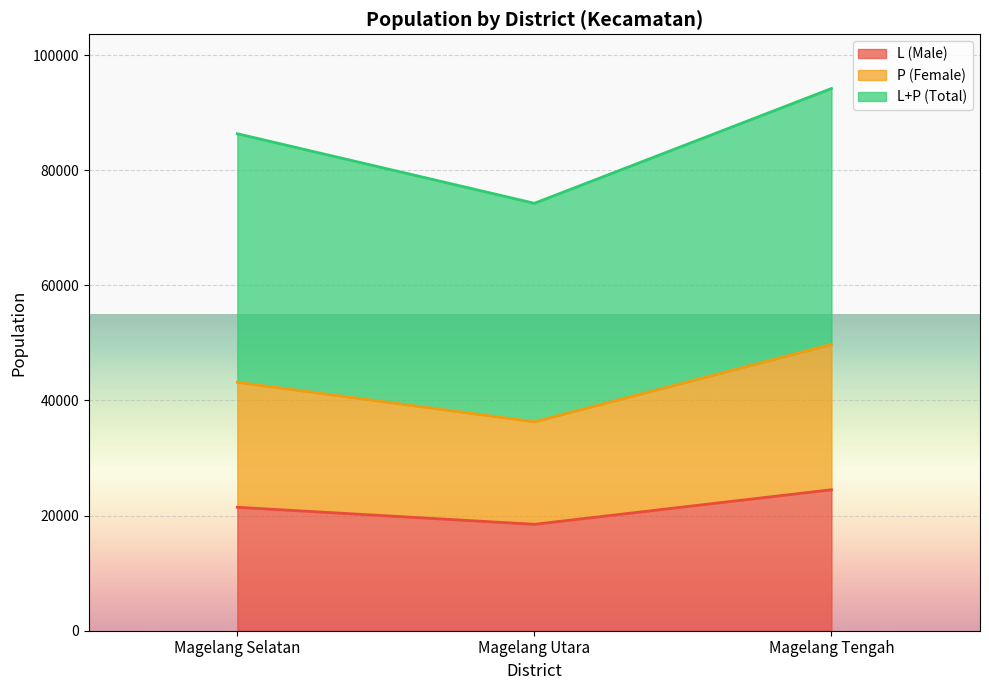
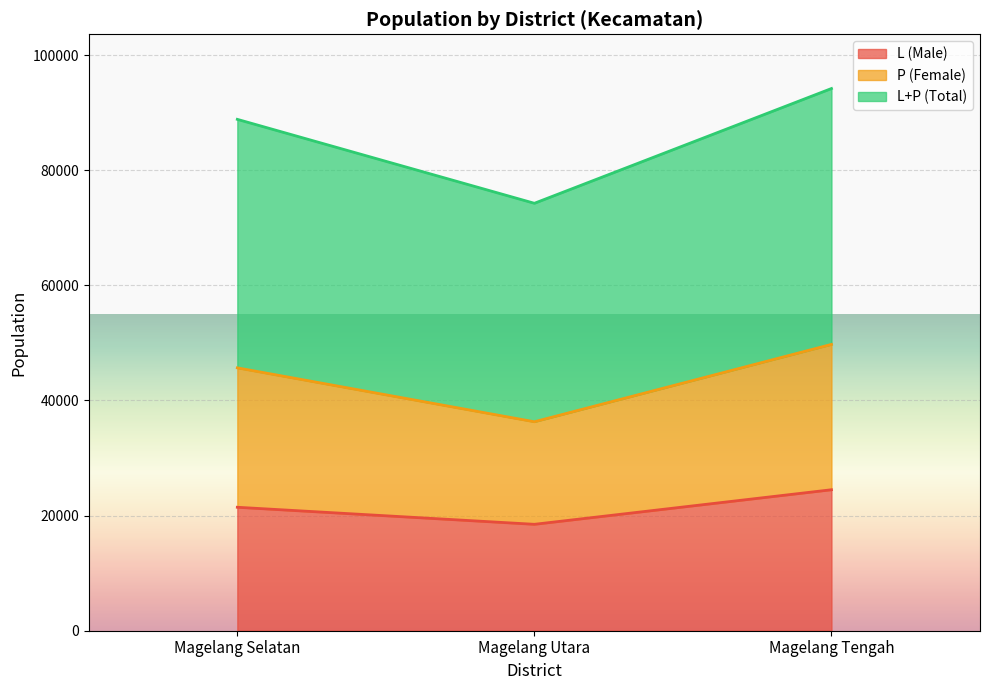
  {
    "L (Male)": {
      "Magelang Selatan": 21000,
      "Magelang Utara": 18000,
      "Magelang Tengah": 24000
    },
    "P (Female)": {
-     "Magelang Selatan": 22000,
+     "Magelang Selatan": 24000,
      "Magelang Utara": 18000,
      "Magelang Tengah": 25000
    },
    "L+P (Total)": {
      "Magelang Selatan": 43000,
      "Magelang Utara": 38000,
      "Magelang Tengah": 44000
    }
  }
